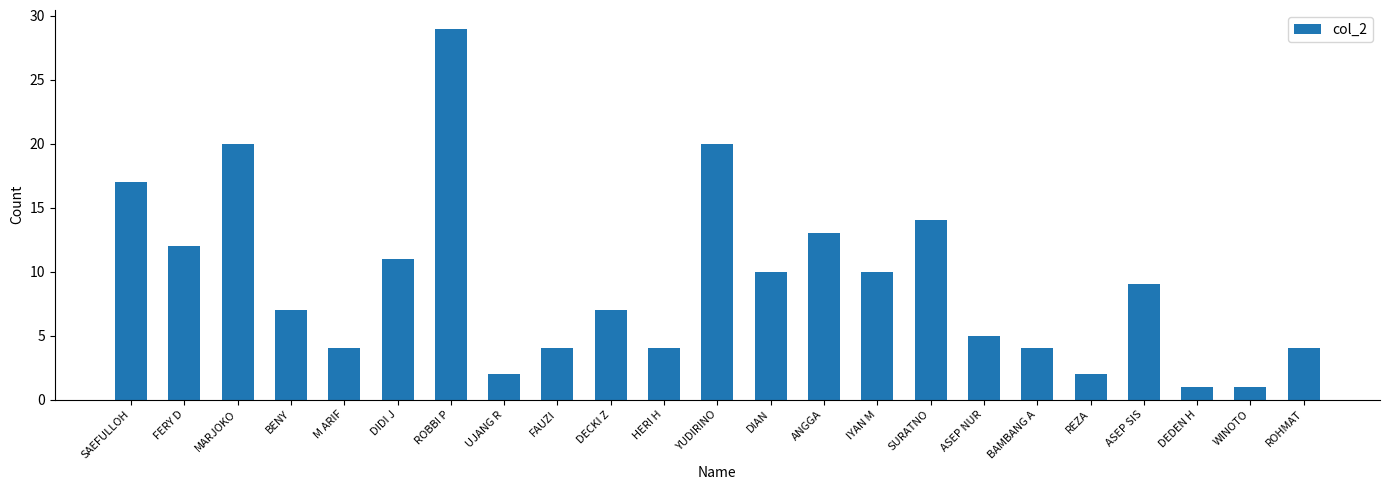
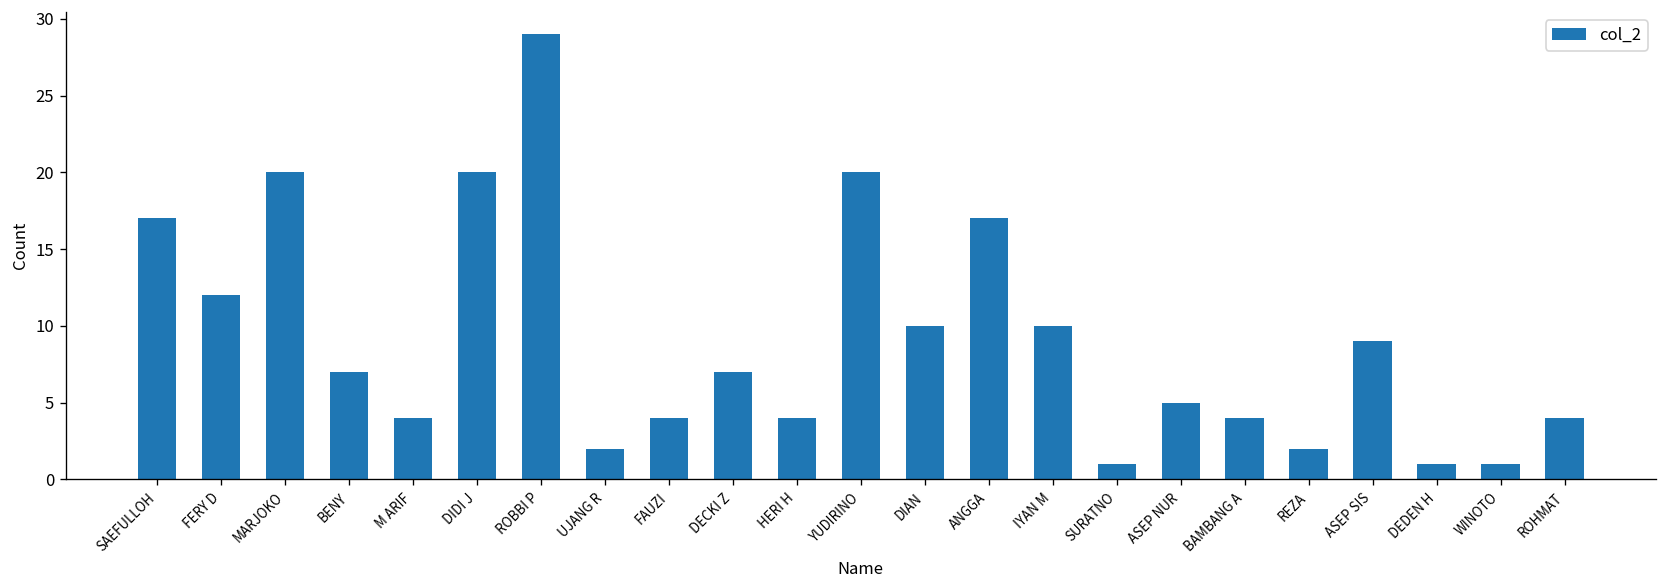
  {
    "SAEFULLOH": 17,
    "FERY D": 12,
    "MARJOKO": 20,
    "BENY": 7,
    "M ARIF": 4,
-   "DIDI J": 11,
+   "DIDI J": 20,
    "ROBBI P": 29,
    "UJANG R": 2,
    "FAUZI": 4,
    "DECKI Z": 7,
    "HERI H": 4,
    "YUDIRINO": 20,
    "DIAN": 10,
-   "ANGGA": 13,
+   "ANGGA": 17,
    "IYAN M": 10,
-   "SURATNO": 14,
+   "SURATNO": 1,
    "ASEP NUR": 5,
    "BAMBANG A": 4,
    "REZA": 2,
    "ASEP SIS": 9,
    "DEDEN H": 1,
    "WINOTO": 1,
    "ROHMAT": 4
  }
